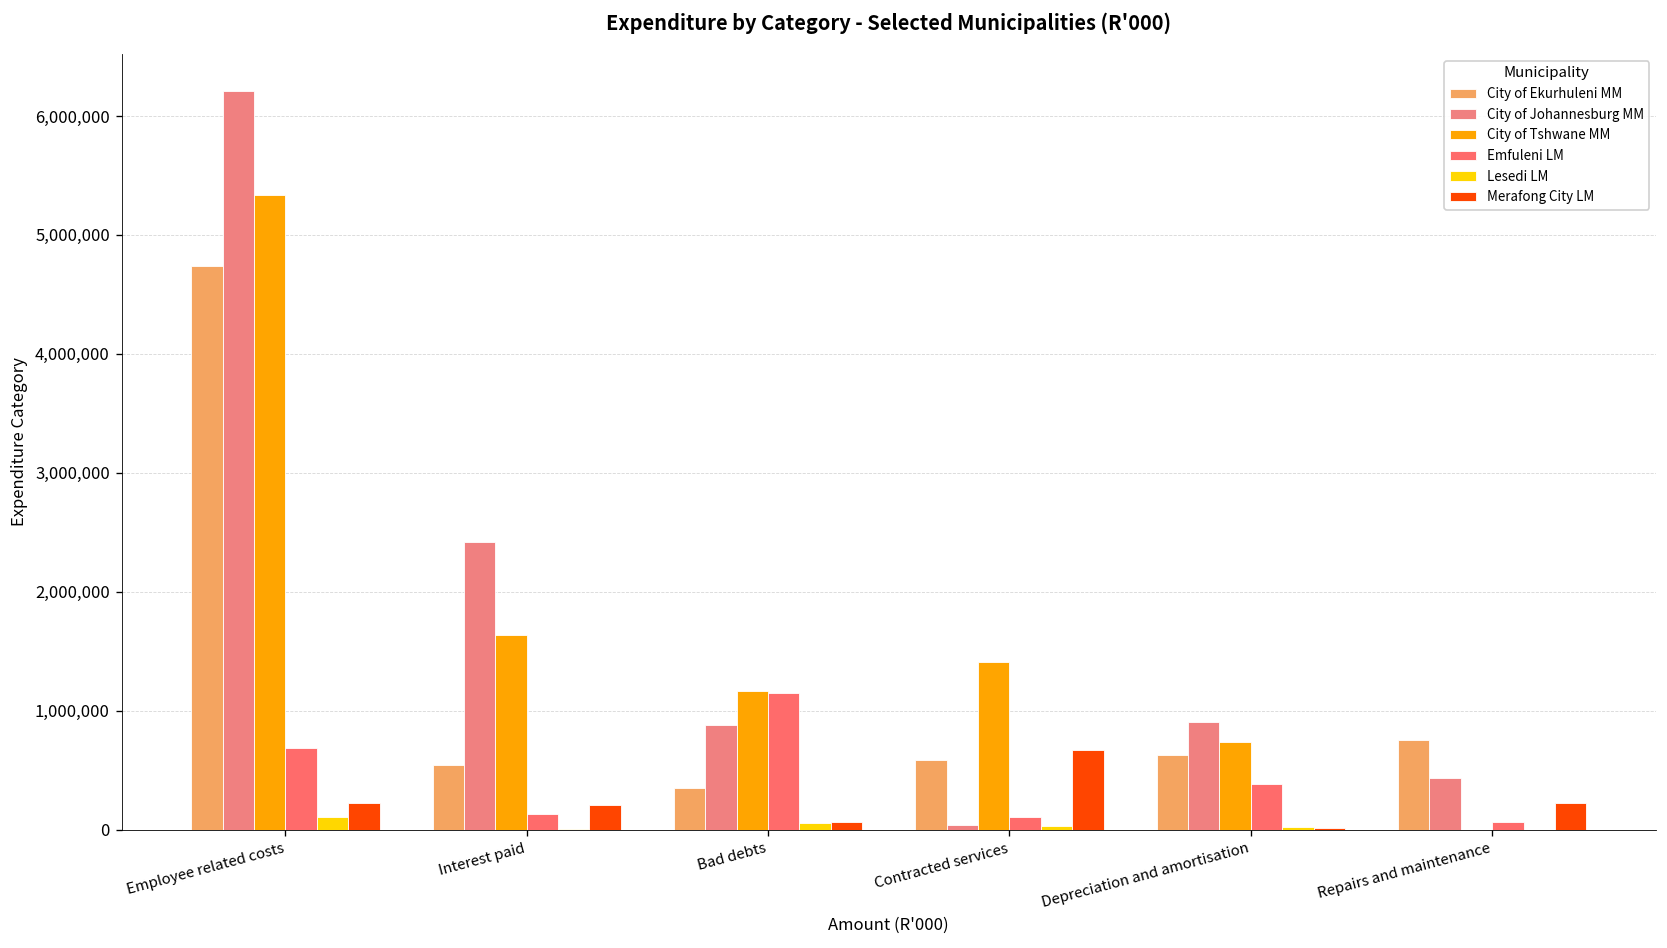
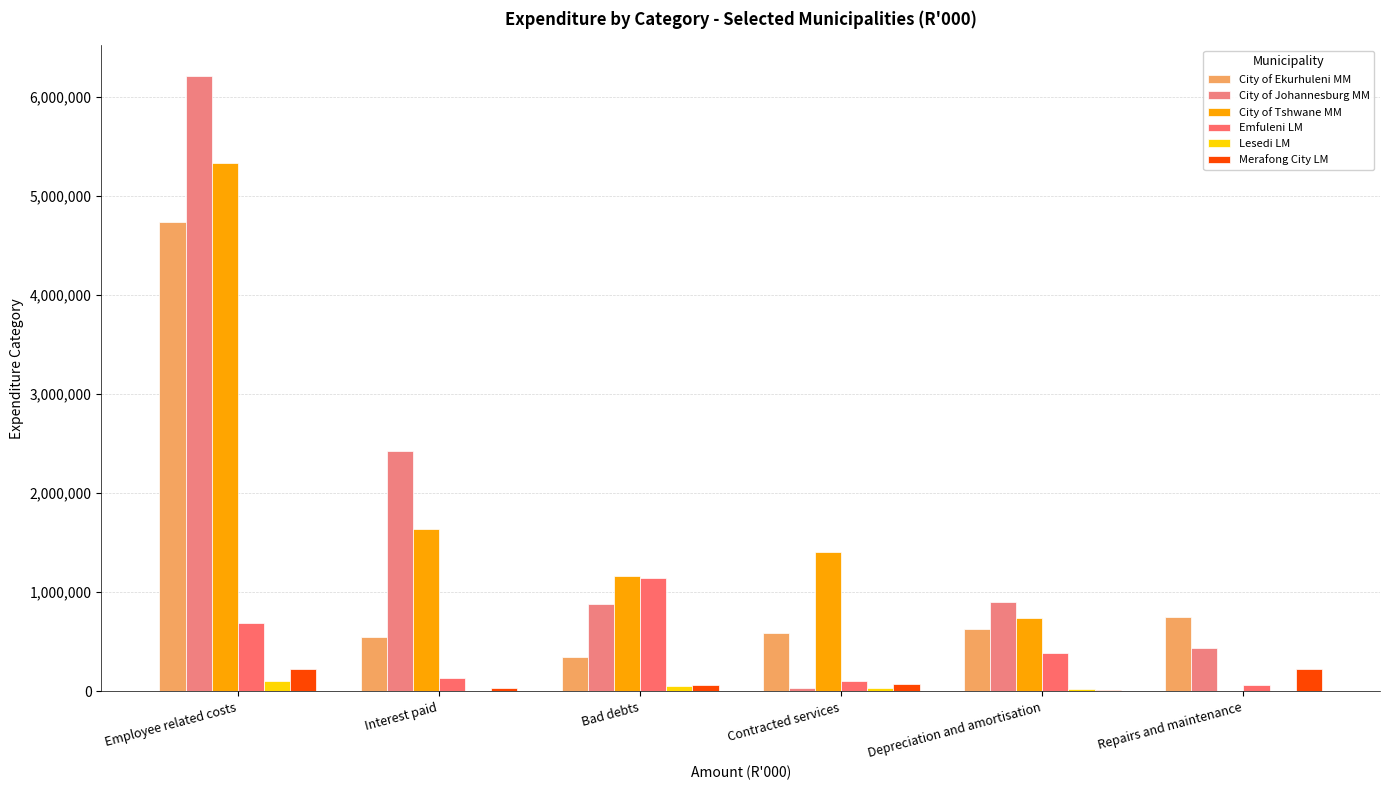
  {
    "Merafong City LM": {
      "Employee related costs": "200,000",
-     "Interest paid": "200,000",
+     "Interest paid": "0",
      "Bad debts": "100,000",
-     "Contracted services": "700,000",
+     "Contracted services": "100,000",
      "Repairs and maintenance": "200,000"
    }
  }
